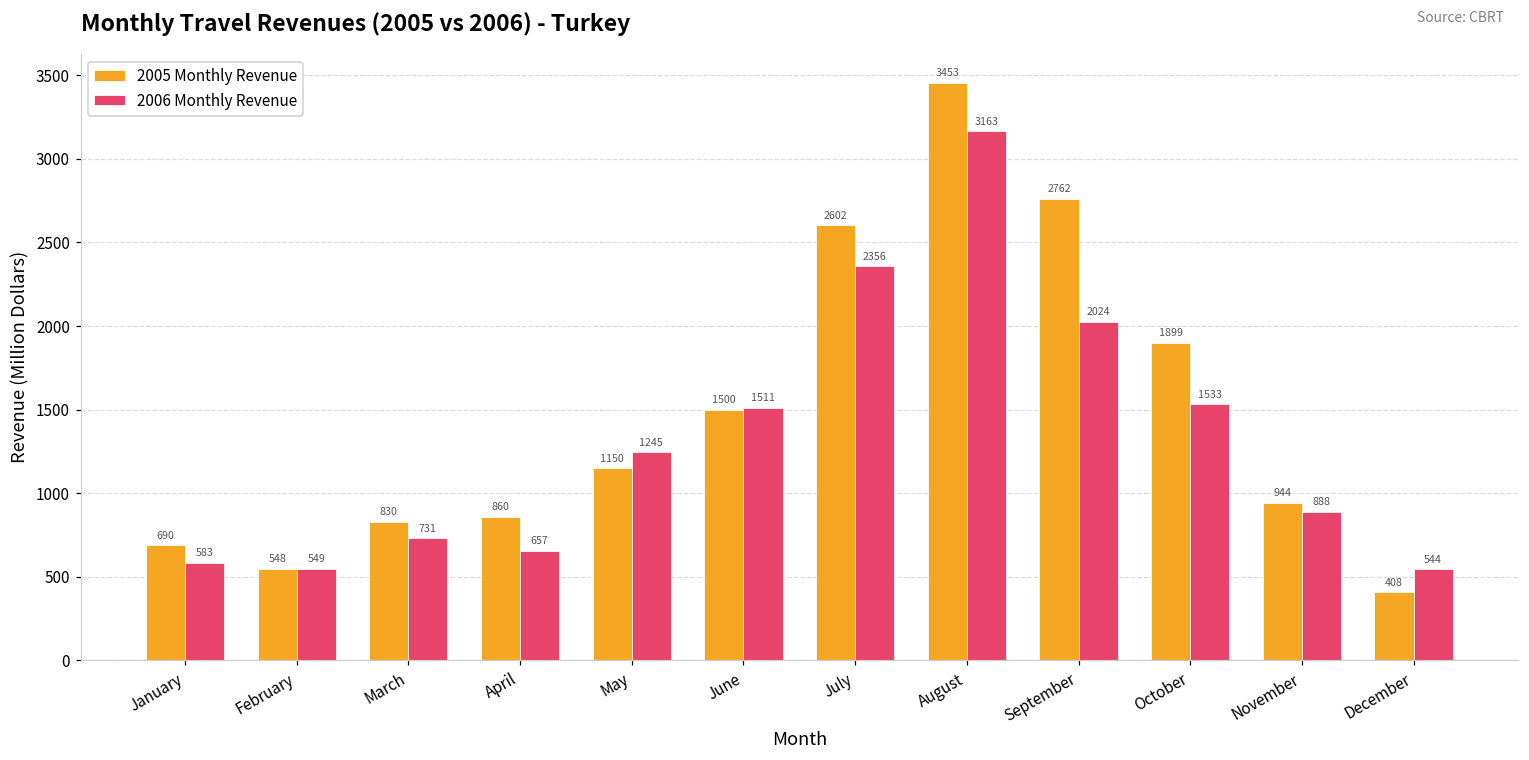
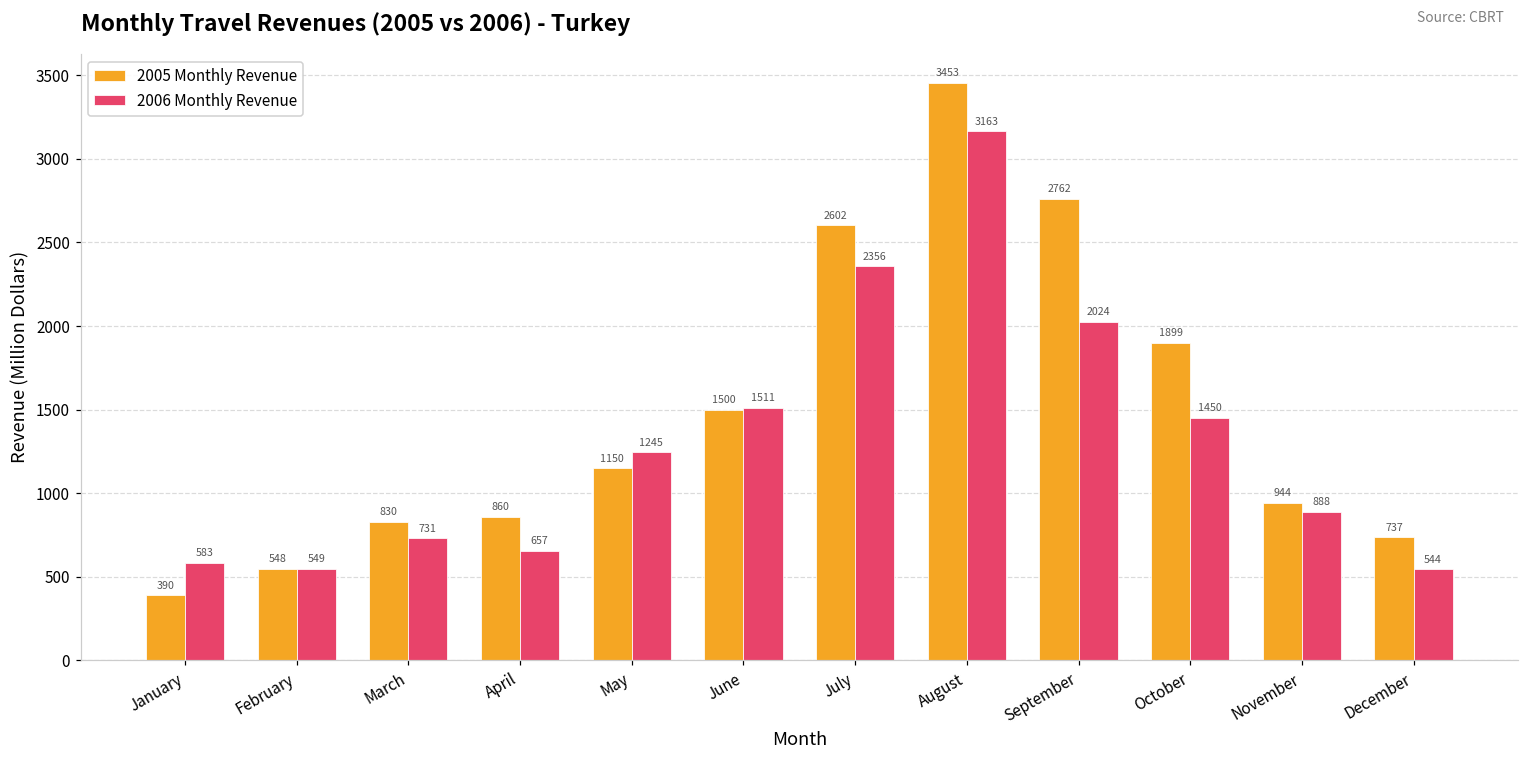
  {
    "2005 Monthly Revenue": {
-     "January": 690,
+     "January": 390,
      "February": 548,
      "March": 830,
      "April": 860,
      "May": 1150,
      "June": 1500,
      "July": 2602,
      "August": 3453,
      "September": 2762,
      "October": 1899,
      "November": 944,
-     "December": 408
+     "December": 737
    },
    "2006 Monthly Revenue": {
      "January": 583,
      "February": 549,
      "March": 731,
      "April": 657,
      "May": 1245,
      "June": 1511,
      "July": 2356,
      "August": 3163,
      "September": 2024,
-     "October": 1533,
+     "October": 1450,
      "November": 888,
      "December": 544
    }
  }
